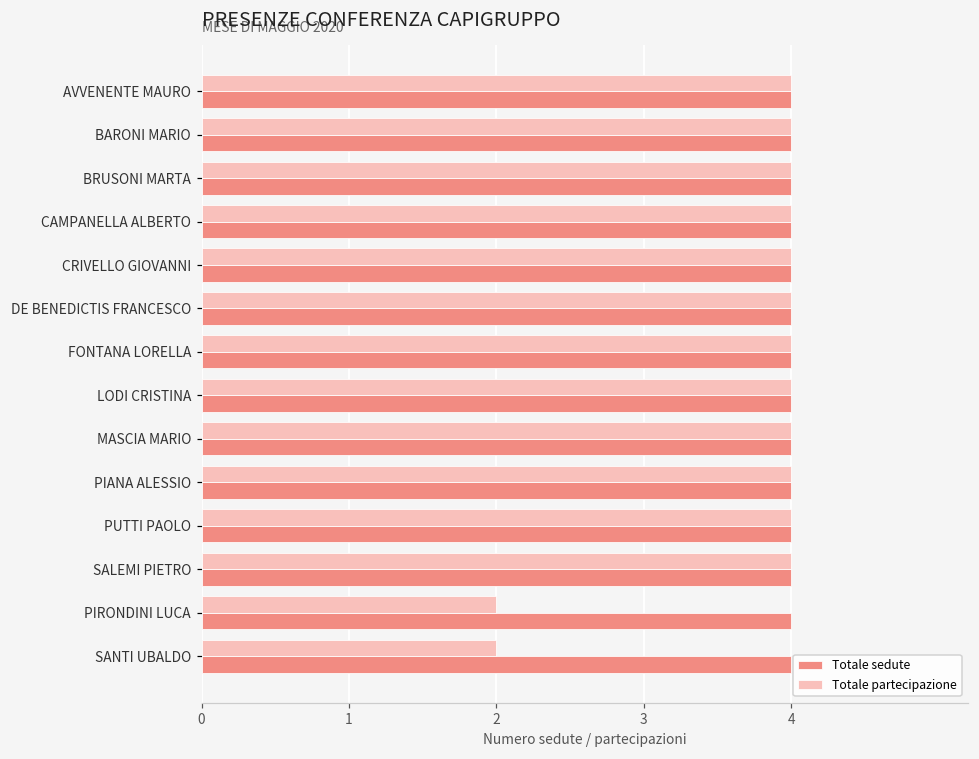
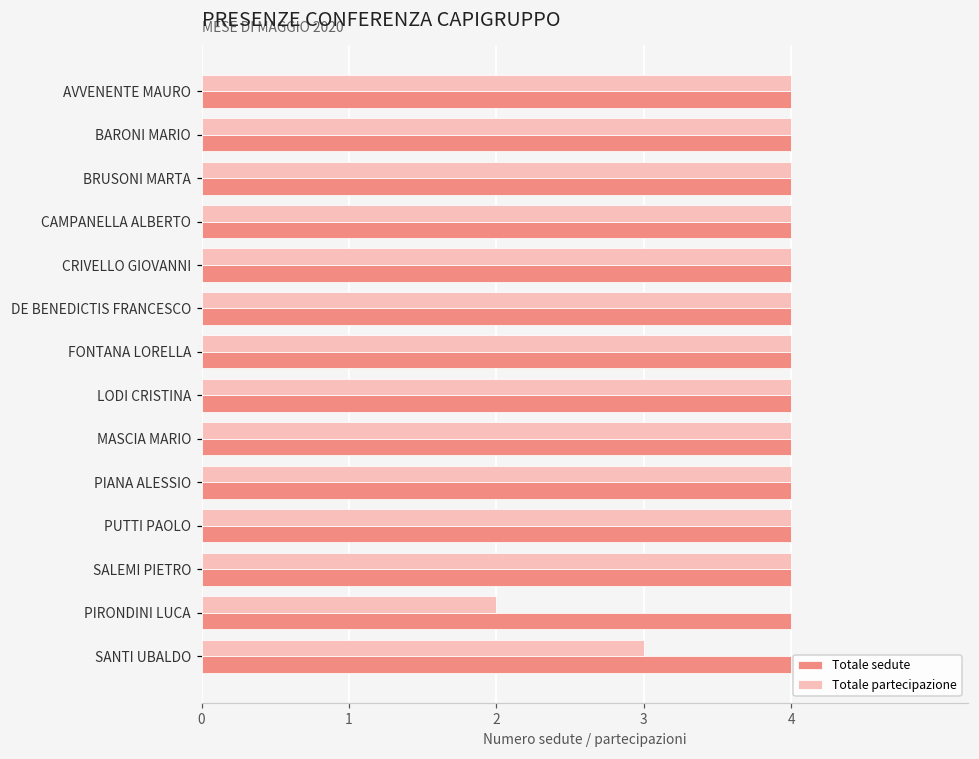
  {
    "Totale sedute": {
      "AVVENENTE MAURO": 4,
      "BARONI MARIO": 4,
      "BRUSONI MARTA": 4,
      "CAMPANELLA ALBERTO": 4,
      "CRIVELLO GIOVANNI": 4,
      "DE BENEDICTIS FRANCESCO": 4,
      "FONTANA LORELLA": 4,
      "LODI CRISTINA": 4,
      "MASCIA MARIO": 4,
      "PIANA ALESSIO": 4,
      "PUTTI PAOLO": 4,
      "SALEMI PIETRO": 4,
      "PIRONDINI LUCA": 4,
      "SANTI UBALDO": 4
    },
    "Totale partecipazione": {
      "AVVENENTE MAURO": 4,
      "BARONI MARIO": 4,
      "BRUSONI MARTA": 4,
      "CAMPANELLA ALBERTO": 4,
      "CRIVELLO GIOVANNI": 4,
      "DE BENEDICTIS FRANCESCO": 4,
      "FONTANA LORELLA": 4,
      "LODI CRISTINA": 4,
      "MASCIA MARIO": 4,
      "PIANA ALESSIO": 4,
      "PUTTI PAOLO": 4,
      "SALEMI PIETRO": 4,
      "PIRONDINI LUCA": 2,
-     "SANTI UBALDO": 2
+     "SANTI UBALDO": 3
    }
  }
